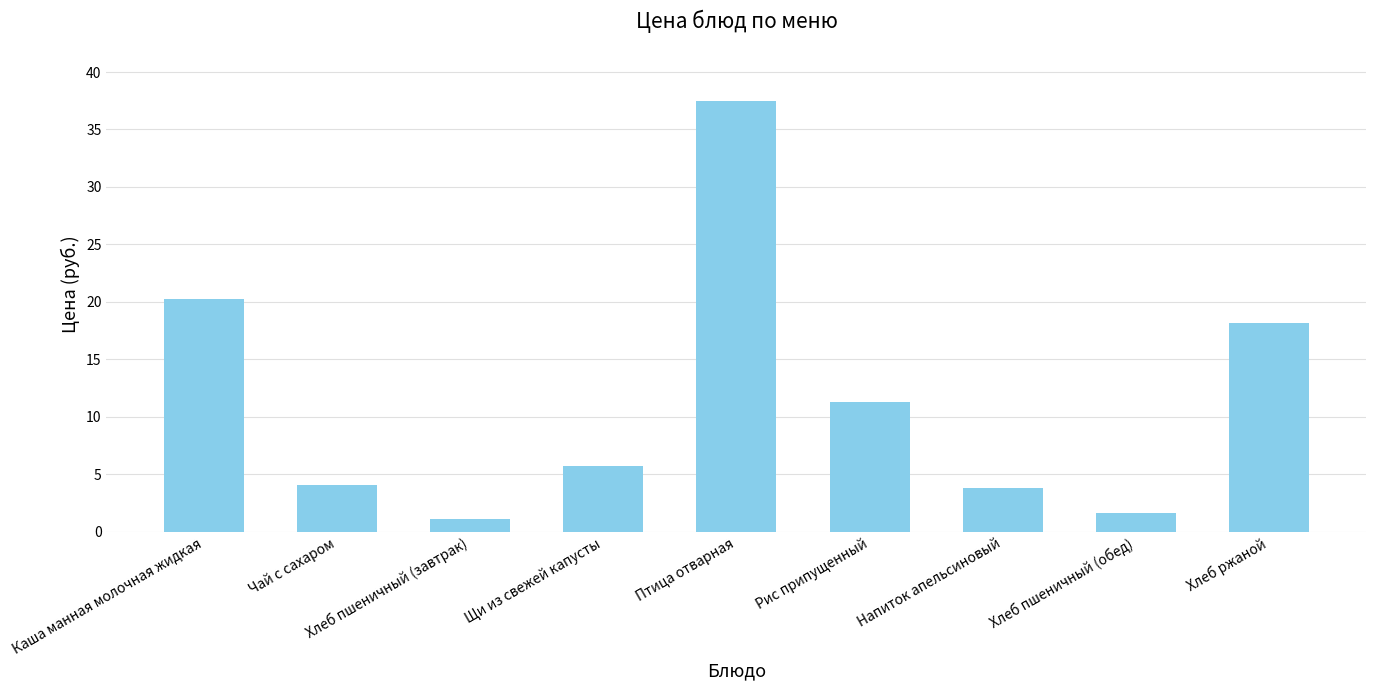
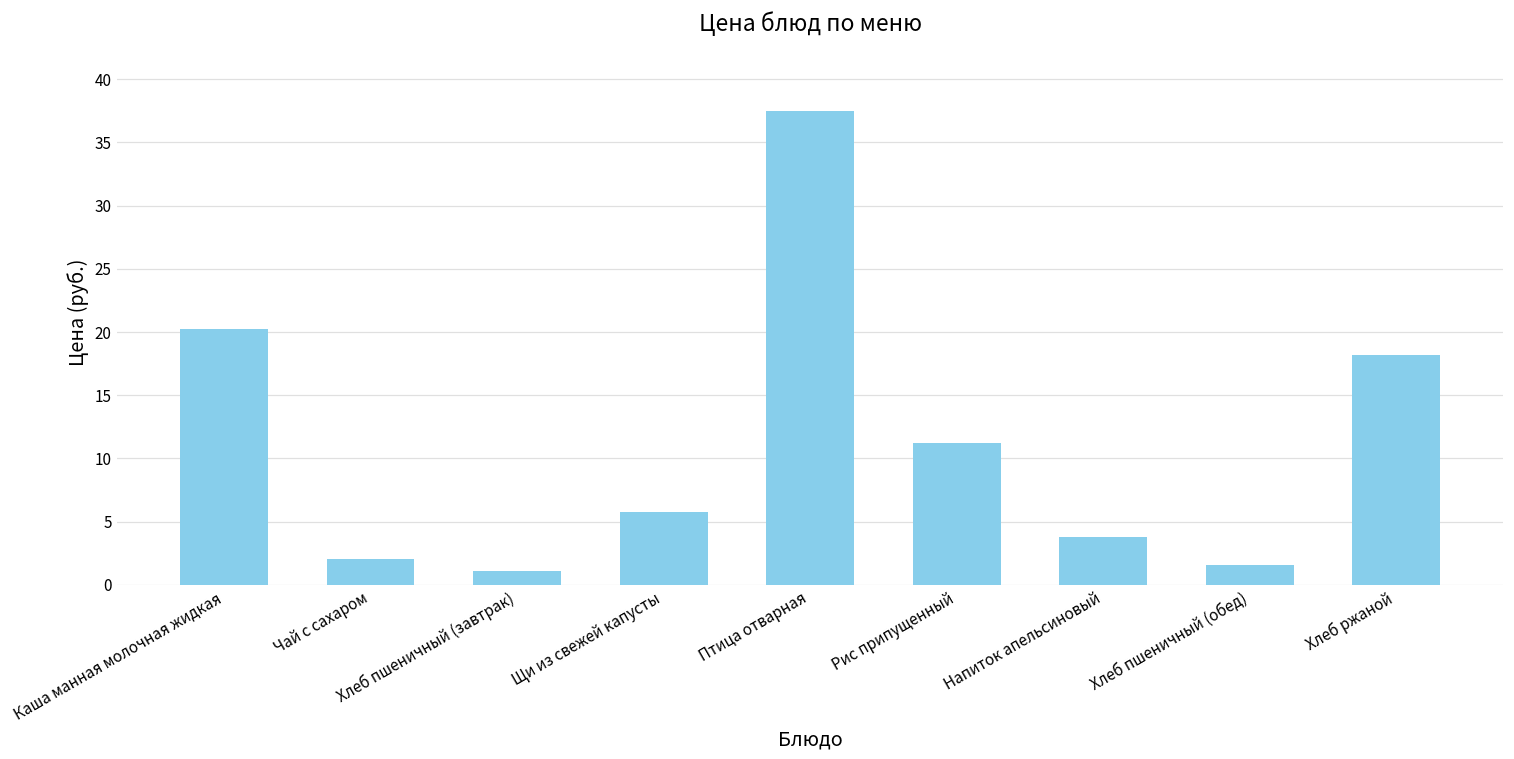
  {
    "Каша манная молочная жидкая": 20.2,
-   "Чай с сахаром": 4.1,
+   "Чай с сахаром": 2.0,
    "Хлеб пшеничный (завтрак)": 1.1,
    "Щи из свежей капусты": 5.7,
    "Птица отварная": 37.5,
    "Рис припущенный": 11.3,
    "Напиток апельсиновый": 3.8,
    "Хлеб пшеничный (обед)": 1.6,
    "Хлеб ржаной": 18.2
  }
